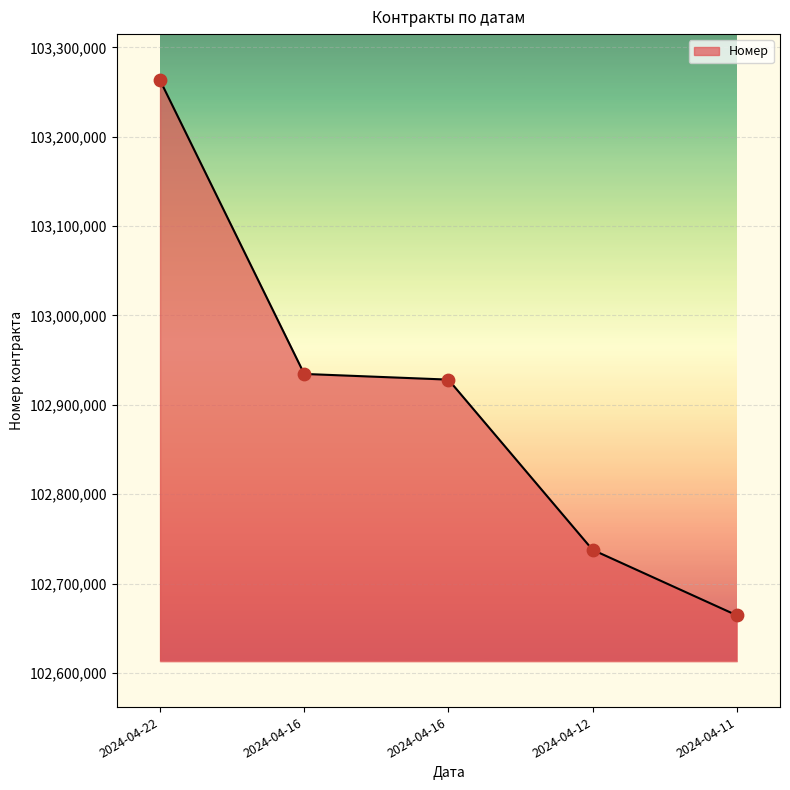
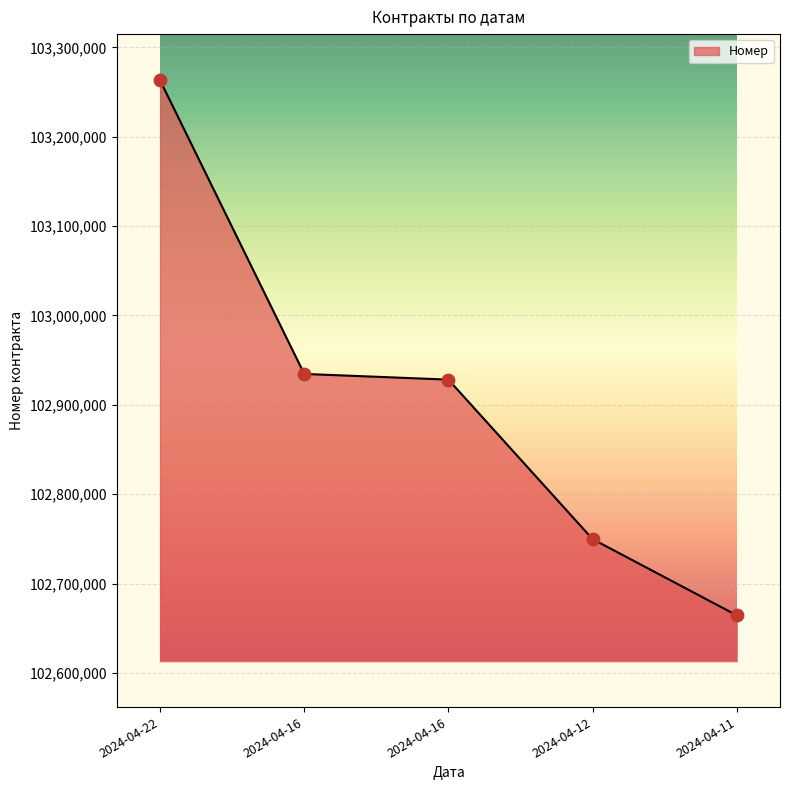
  {
    "2024-04-22": "103,260,000",
-   "2024-04-12": "102,740,000",
+   "2024-04-12": "102,750,000",
    "2024-04-11": "102,660,000"
  }
